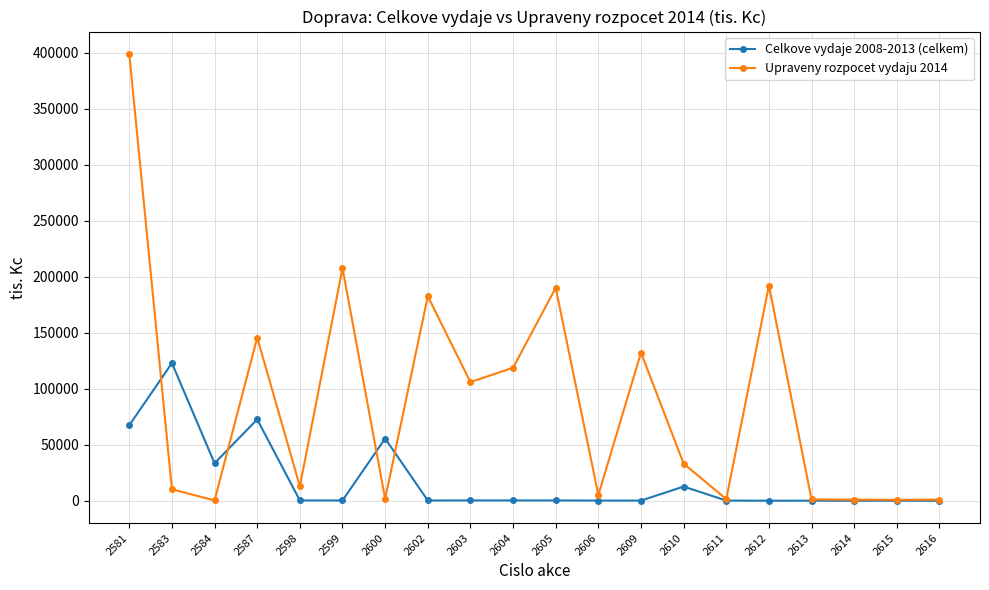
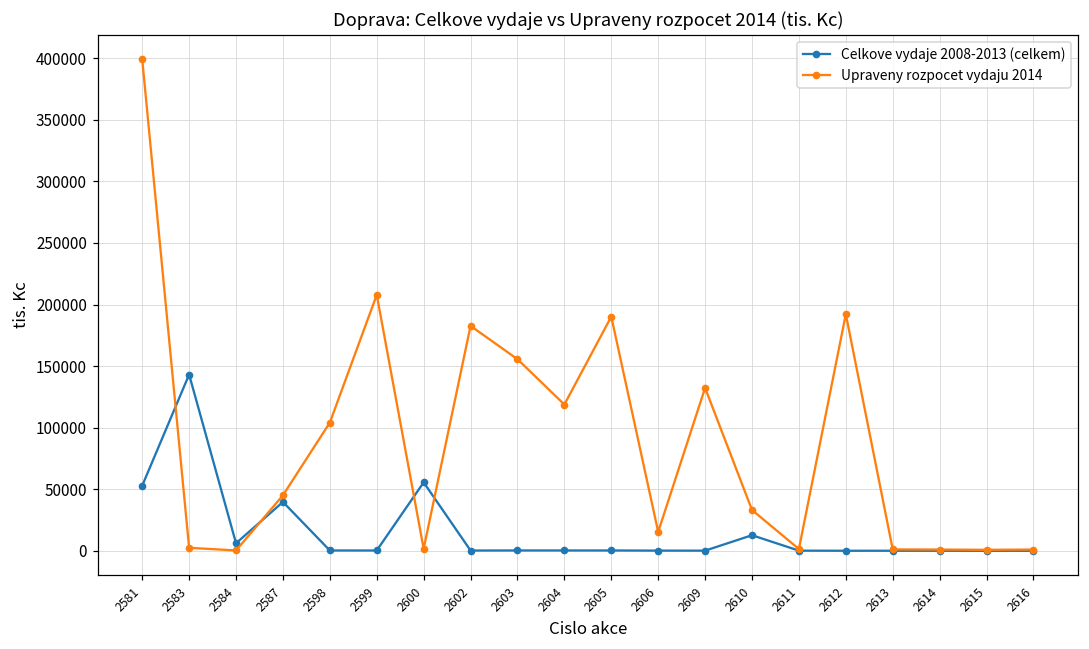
  {
    "Celkove vydaje 2008-2013 (celkem)": {
-     "2581": 67000,
-     "2583": 123000,
-     "2584": 33000,
-     "2587": 73000,
+     "2581": 53000,
+     "2583": 143000,
+     "2584": 6000,
+     "2587": 40000,
      "2598": 0,
      "2599": 0,
      "2600": 56000,
      "2602": 0,
      "2603": 0,
      "2604": 0,
      "2605": 0,
      "2606": 0,
      "2609": 0,
      "2610": 13000,
      "2612": 0
    },
    "Upraveny rozpocet vydaju 2014": {
      "2581": 399000,
-     "2583": 10000,
+     "2583": 2000,
      "2584": 0,
-     "2587": 146000,
-     "2598": 13000,
+     "2587": 45000,
+     "2598": 104000,
      "2599": 208000,
      "2600": 2000,
      "2602": 183000,
-     "2603": 106000,
+     "2603": 156000,
      "2604": 119000,
      "2605": 190000,
-     "2606": 5000,
+     "2606": 15000,
      "2609": 132000,
      "2610": 33000,
      "2612": 192000
    }
  }
